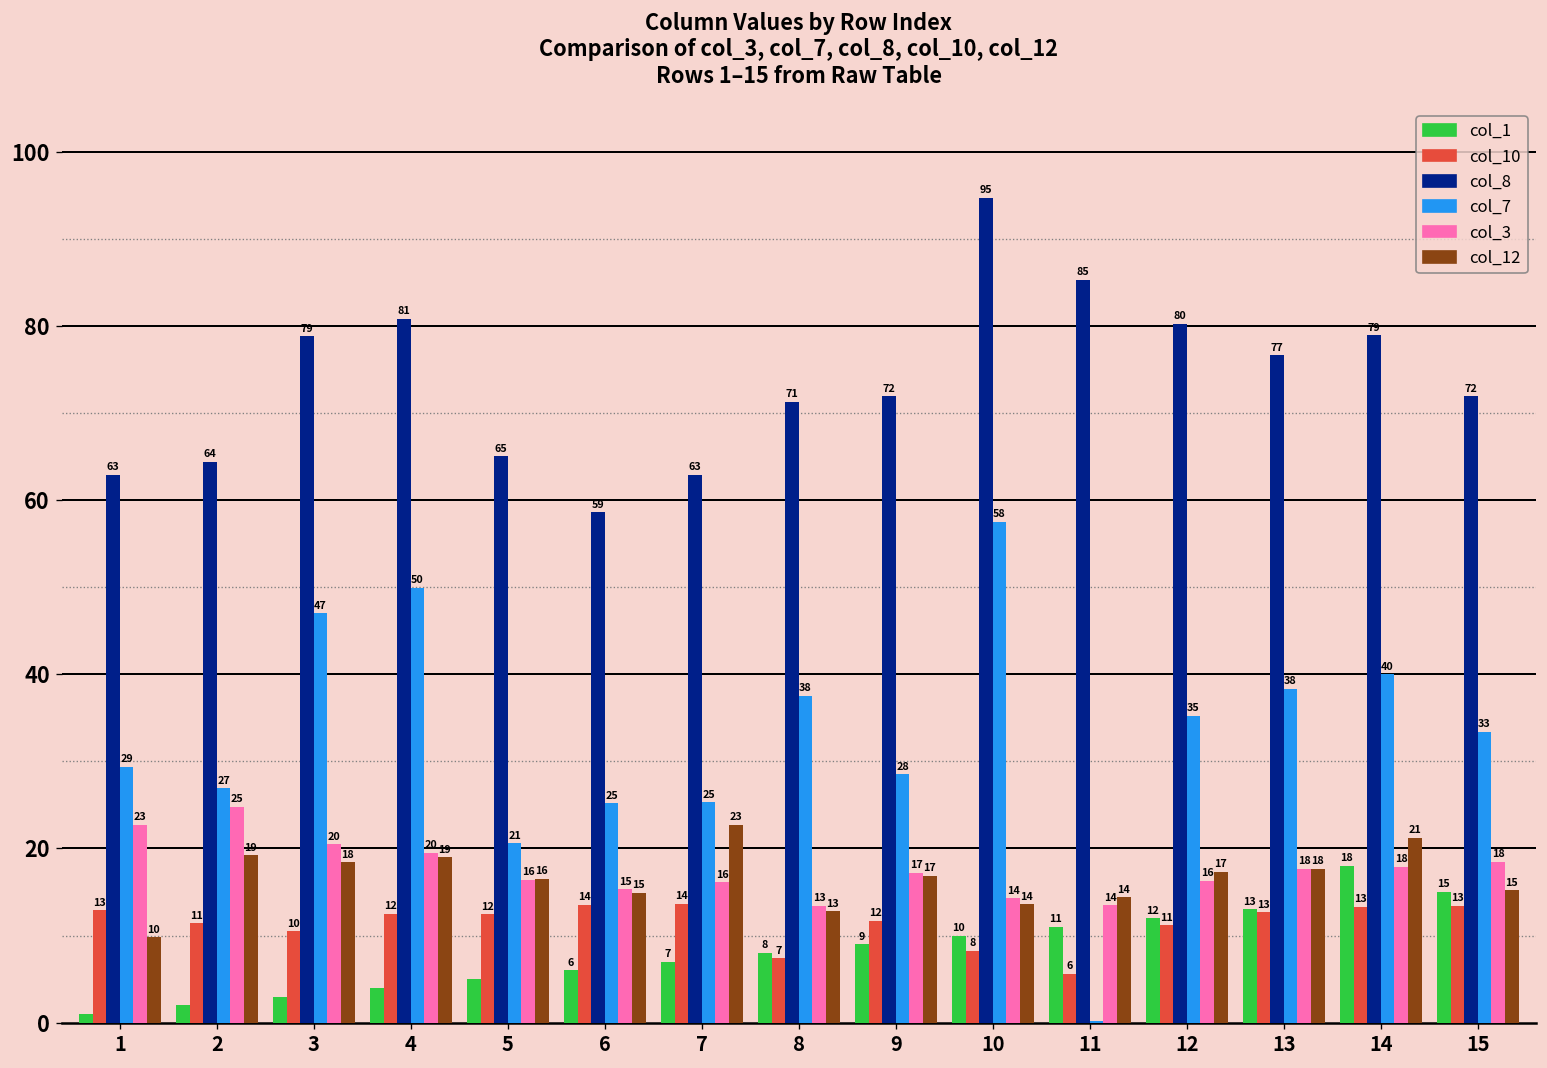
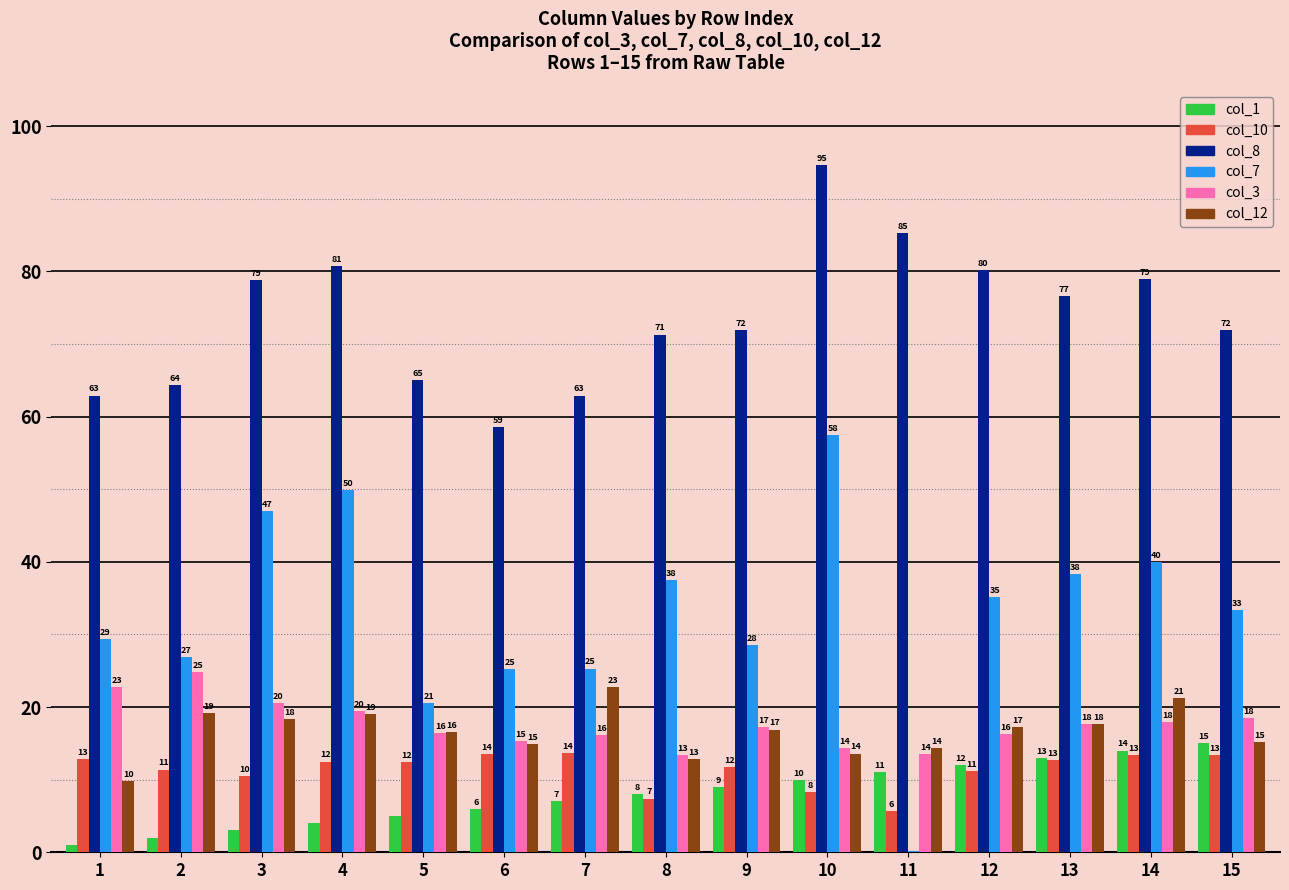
  {
    "col_1": {
      "6": 6,
      "7": 7,
      "8": 8,
      "9": 9,
      "10": 10,
      "11": 11,
      "12": 12,
      "13": 13,
-     "14": 18,
+     "14": 14,
      "15": 15
    },
    "col_10": {
      "1": 13,
      "2": 11,
      "3": 10,
      "4": 12,
      "5": 12,
      "6": 14,
      "7": 14,
      "8": 7,
      "9": 12,
      "10": 8,
      "11": 6,
      "12": 11,
      "13": 13,
      "14": 13,
      "15": 13
    },
    "col_8": {
      "1": 63,
      "2": 64,
      "3": 79,
      "4": 81,
      "5": 65,
      "6": 59,
      "7": 63,
      "8": 71,
      "9": 72,
      "10": 95,
      "11": 85,
      "12": 80,
      "13": 77,
      "14": 79,
      "15": 72
    },
    "col_7": {
      "1": 29,
      "2": 27,
      "3": 47,
      "4": 50,
      "5": 21,
      "6": 25,
      "7": 25,
      "8": 38,
      "9": 28,
      "10": 58,
      "12": 35,
      "13": 38,
      "14": 40,
      "15": 33
    },
    "col_3": {
      "1": 23,
      "2": 25,
      "3": 20,
      "4": 20,
      "5": 16,
      "6": 15,
      "7": 16,
      "8": 13,
      "9": 17,
      "10": 14,
      "11": 14,
      "12": 16,
      "13": 18,
      "14": 18,
      "15": 18
    },
    "col_12": {
      "1": 10,
      "2": 19,
      "3": 18,
      "4": 19,
      "5": 16,
      "6": 15,
      "7": 23,
      "8": 13,
      "9": 17,
      "10": 14,
      "11": 14,
      "12": 17,
      "13": 18,
      "14": 21,
      "15": 15
    }
  }
